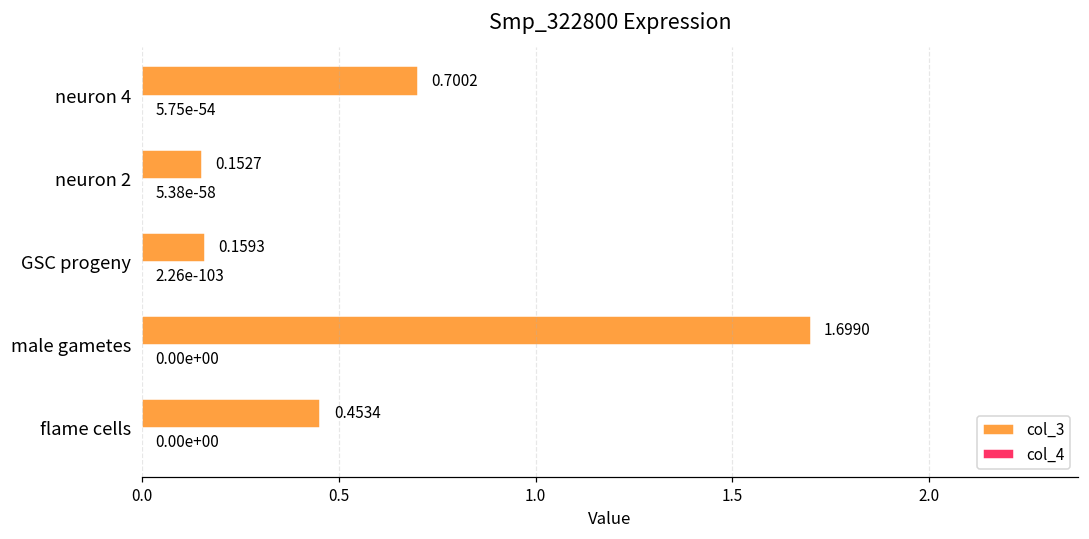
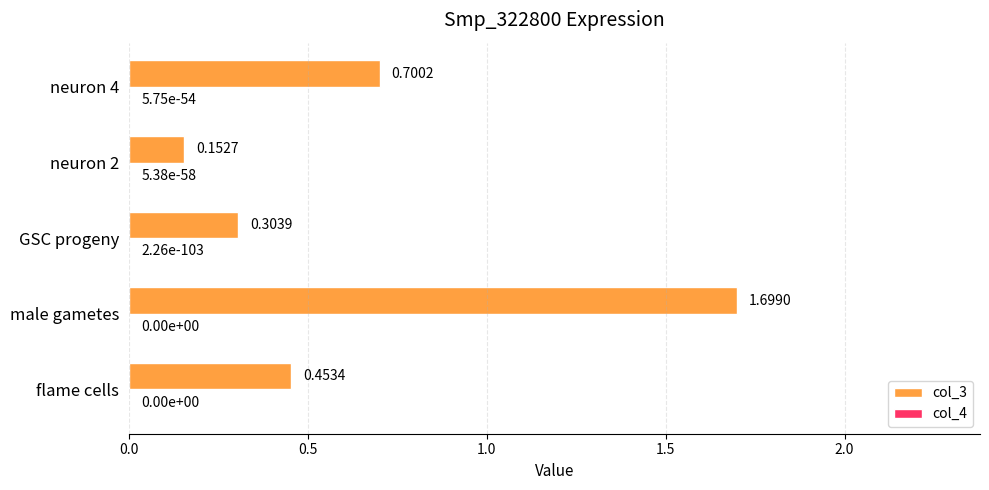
  {
    "col_3": {
      "neuron 4": "0.7002",
      "neuron 2": "0.1527",
-     "GSC progeny": "0.1593",
+     "GSC progeny": "0.3039",
      "male gametes": "1.6990",
      "flame cells": "0.4534"
    },
    "col_4": {
      "neuron 4": "5.75e-54",
      "neuron 2": "5.38e-58",
      "GSC progeny": "2.26e-103",
      "male gametes": "0.00e+00",
      "flame cells": "0.00e+00"
    }
  }
